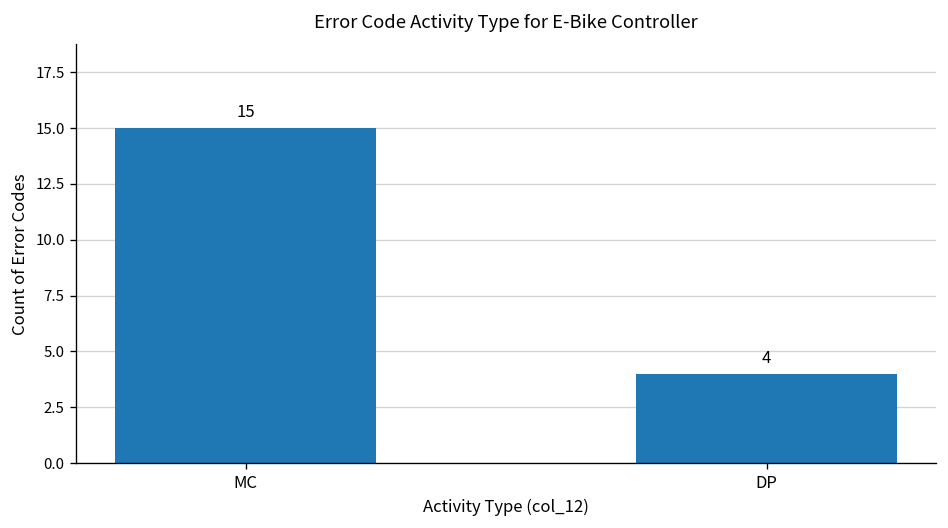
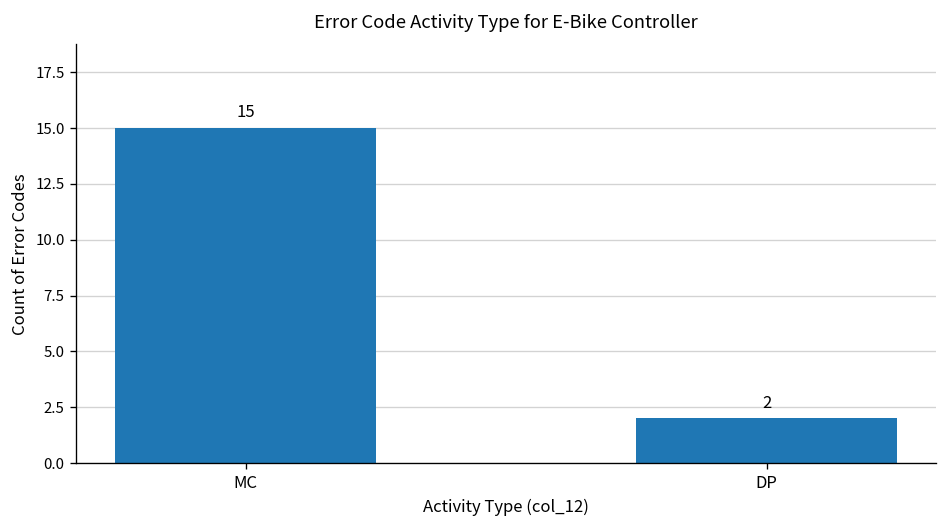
  {
    "MC": 15,
-   "DP": 4
+   "DP": 2
  }
